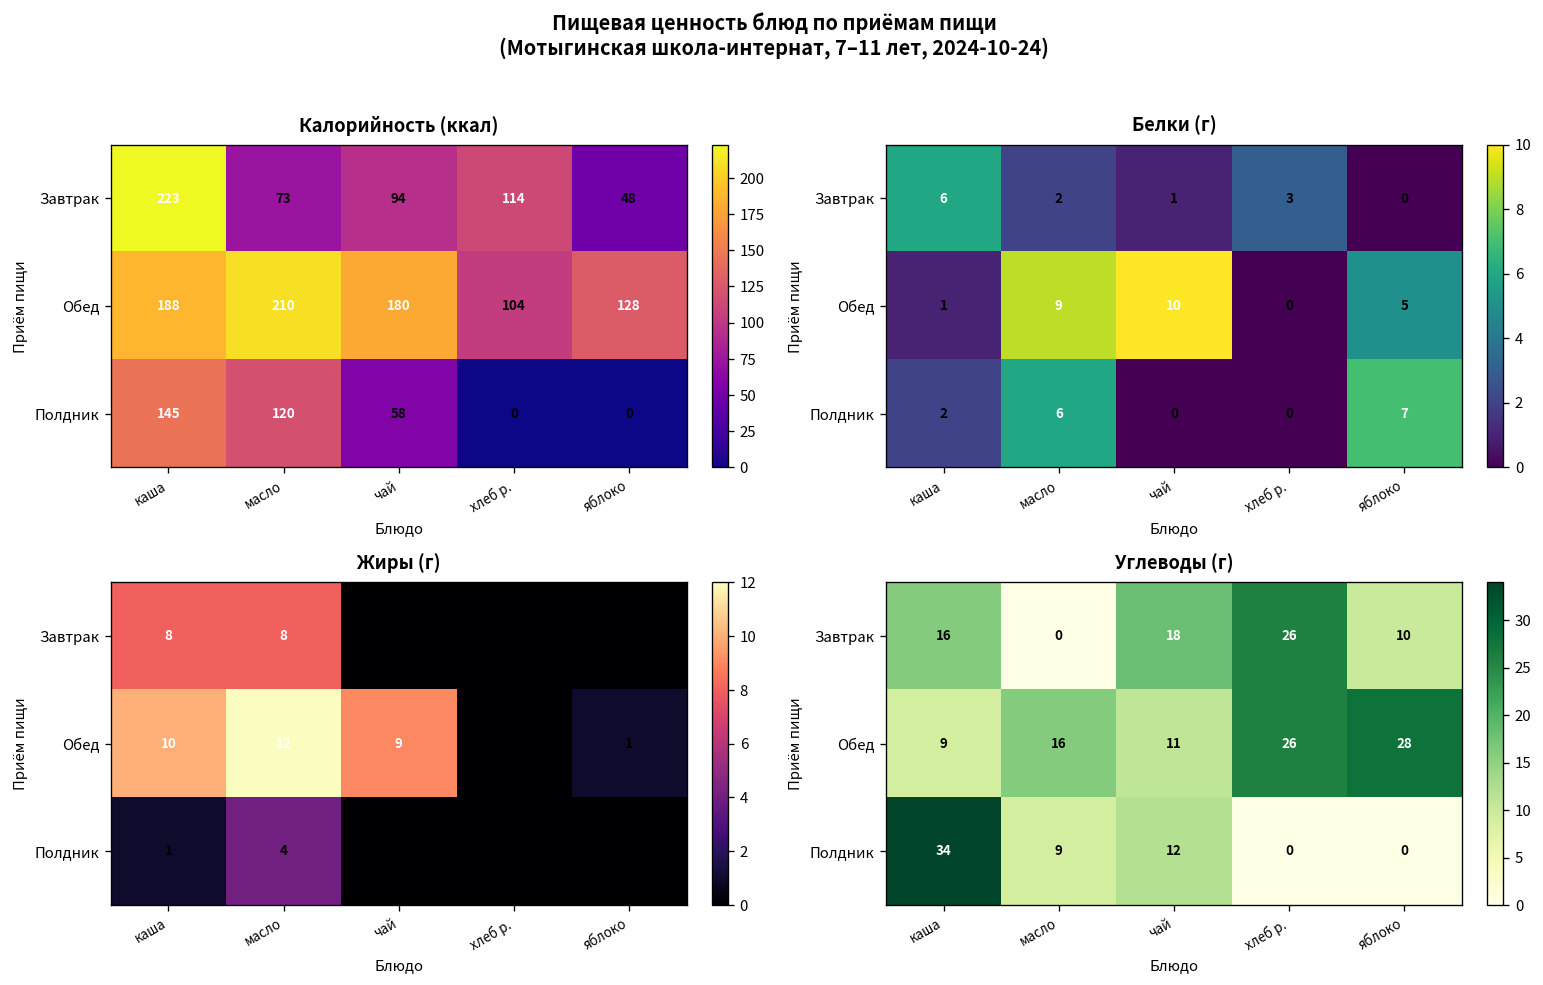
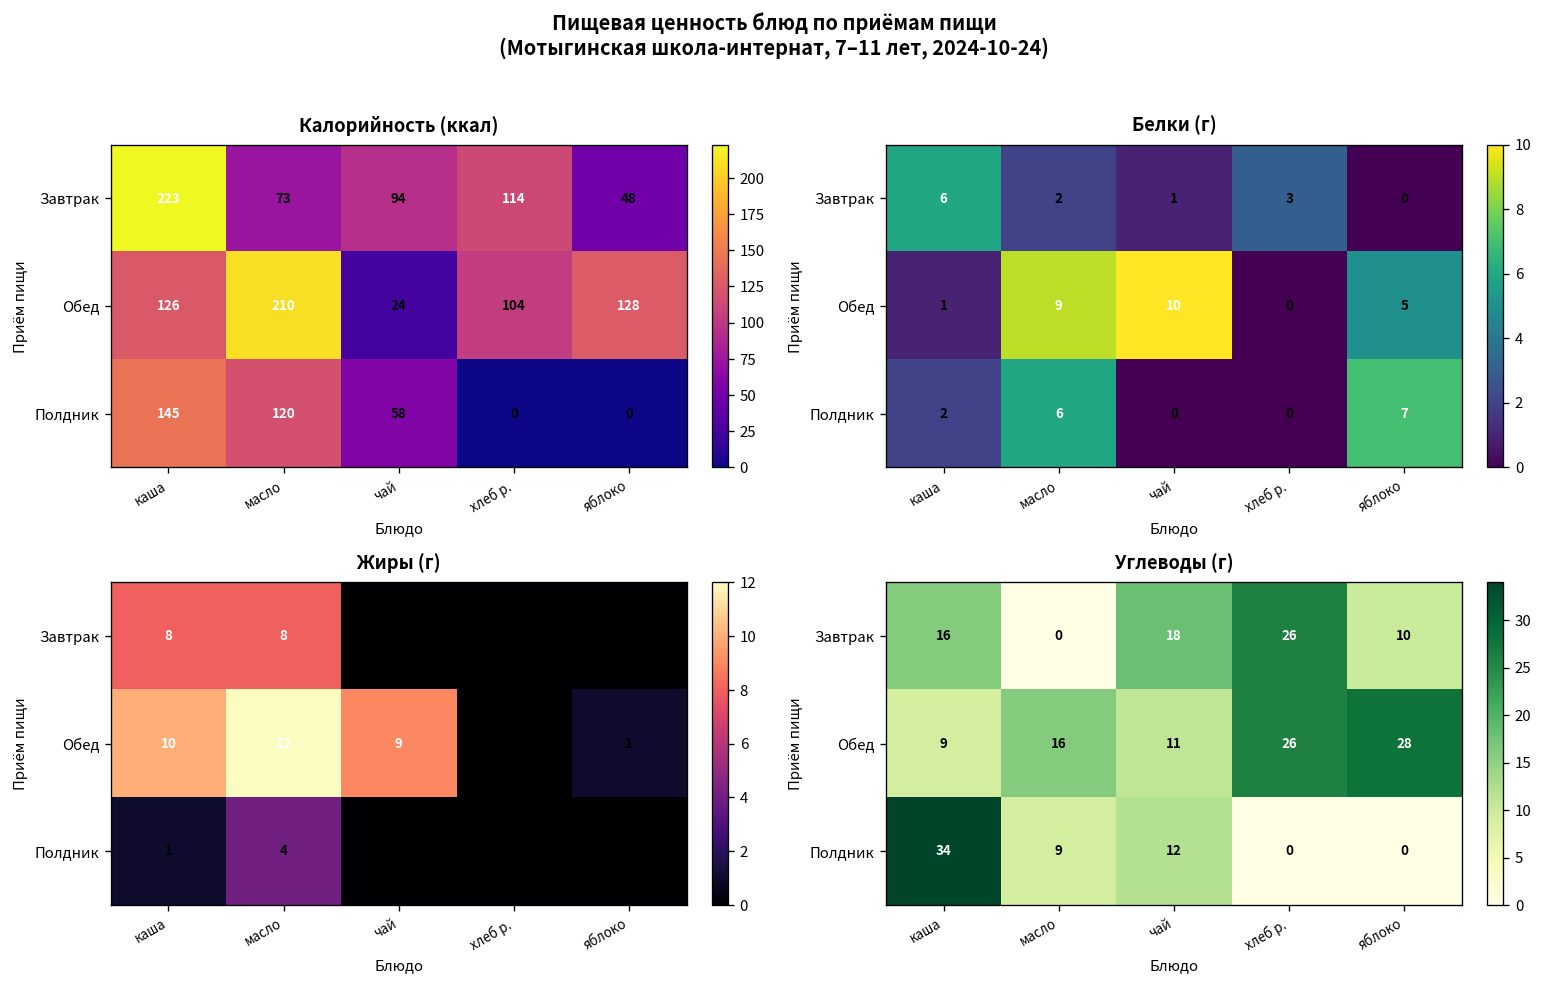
  {
    "Калорийность (ккал)": {
      "Завтрак": {
        "каша": 223,
        "масло": 73,
        "чай": 94,
        "хлеб р.": 114,
        "яблоко": 48
      },
      "Обед": {
-       "каша": 188,
+       "каша": 126,
        "масло": 210,
-       "чай": 180,
+       "чай": 24,
        "хлеб р.": 104,
        "яблоко": 128
      },
      "Полдник": {
        "каша": 145,
        "масло": 120,
        "чай": 58,
        "хлеб р.": 0,
        "яблоко": 0
      }
    },
    "Белки (г)": {
      "Завтрак": {
        "каша": 6,
        "масло": 2,
        "чай": 1,
        "хлеб р.": 3,
        "яблоко": 0
      },
      "Обед": {
        "каша": 1,
        "масло": 9,
        "чай": 10,
        "хлеб р.": 0,
        "яблоко": 5
      },
      "Полдник": {
        "каша": 2,
        "масло": 6,
        "чай": 0,
        "хлеб р.": 0,
        "яблоко": 7
      }
    },
    "Жиры (г)": {
      "Завтрак": {
        "каша": 8,
        "масло": 8
      },
      "Обед": {
        "каша": 10,
        "масло": 12,
        "чай": 9
      },
      "Полдник": {
        "масло": 4
      }
    },
    "Углеводы (г)": {
      "Завтрак": {
        "каша": 16,
        "масло": 0,
        "чай": 18,
        "хлеб р.": 26,
        "яблоко": 10
      },
      "Обед": {
        "каша": 9,
        "масло": 16,
        "чай": 11,
        "хлеб р.": 26,
        "яблоко": 28
      },
      "Полдник": {
        "каша": 34,
        "масло": 9,
        "чай": 12,
        "хлеб р.": 0,
        "яблоко": 0
      }
    }
  }
